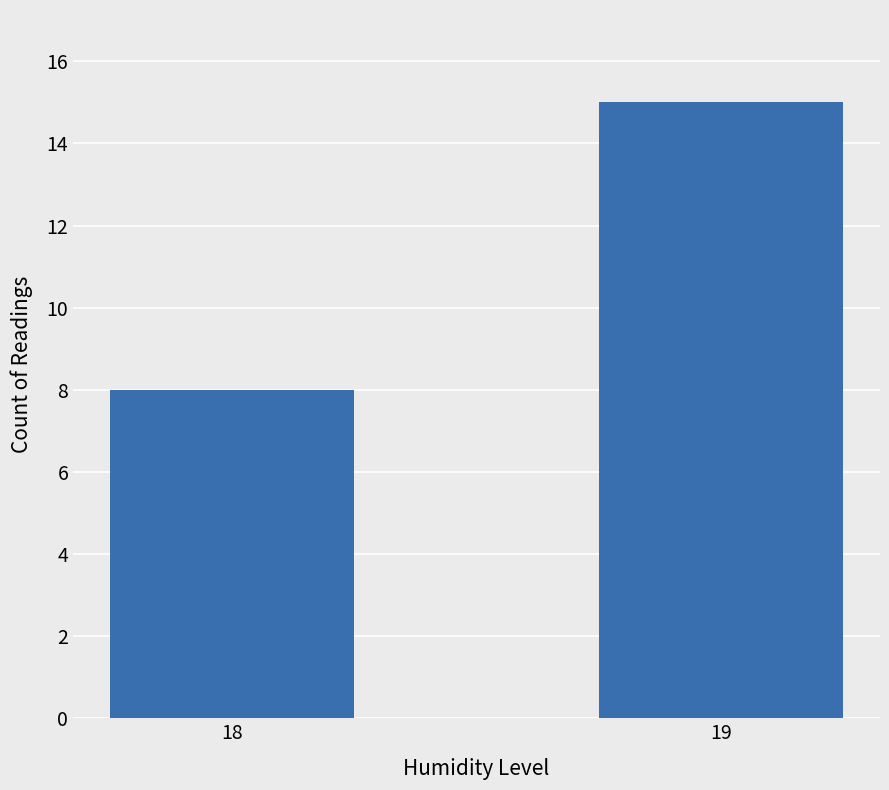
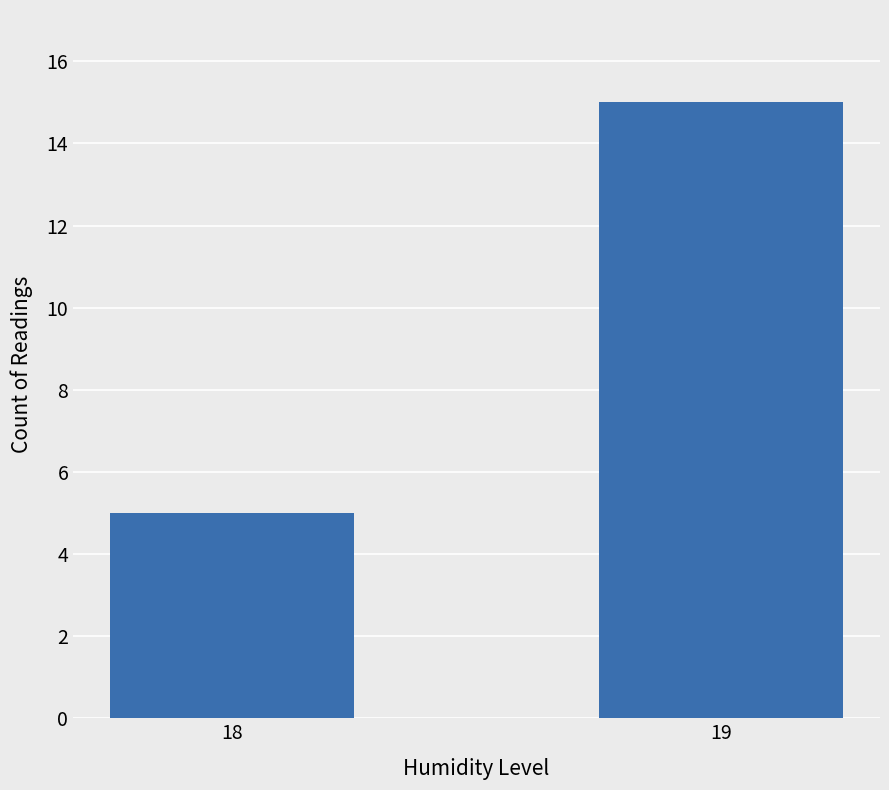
  {
-   "18": 8,
+   "18": 5,
    "19": 15
  }
